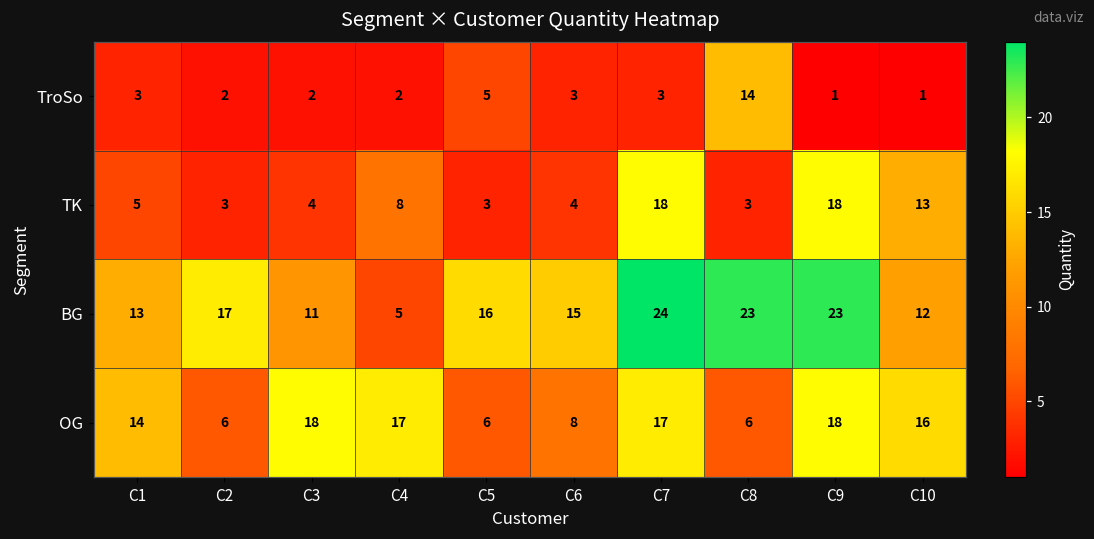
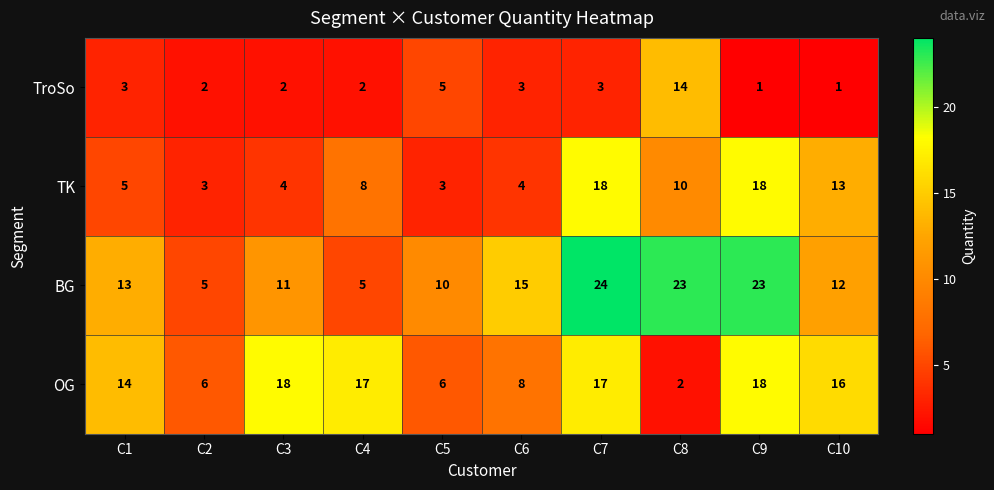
  {
    "TroSo": {
      "C1": 3,
      "C2": 2,
      "C3": 2,
      "C4": 2,
      "C5": 5,
      "C6": 3,
      "C7": 3,
      "C8": 14,
      "C9": 1,
      "C10": 1
    },
    "TK": {
      "C1": 5,
      "C2": 3,
      "C3": 4,
      "C4": 8,
      "C5": 3,
      "C6": 4,
      "C7": 18,
-     "C8": 3,
+     "C8": 10,
      "C9": 18,
      "C10": 13
    },
    "BG": {
      "C1": 13,
-     "C2": 17,
+     "C2": 5,
      "C3": 11,
      "C4": 5,
-     "C5": 16,
+     "C5": 10,
      "C6": 15,
      "C7": 24,
      "C8": 23,
      "C9": 23,
      "C10": 12
    },
    "OG": {
      "C1": 14,
      "C2": 6,
      "C3": 18,
      "C4": 17,
      "C5": 6,
      "C6": 8,
      "C7": 17,
-     "C8": 6,
+     "C8": 2,
      "C9": 18,
      "C10": 16
    }
  }
